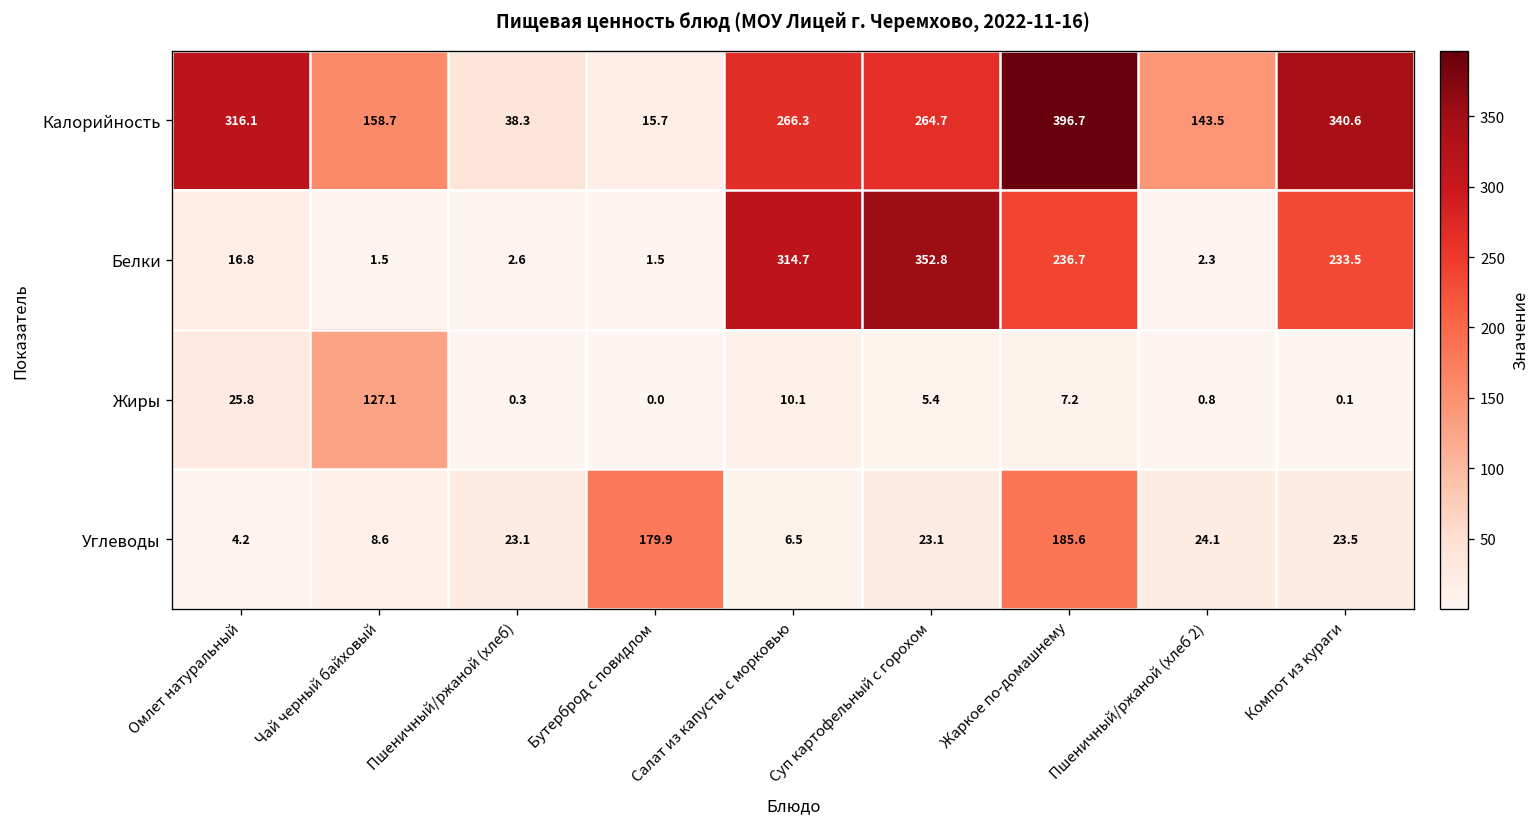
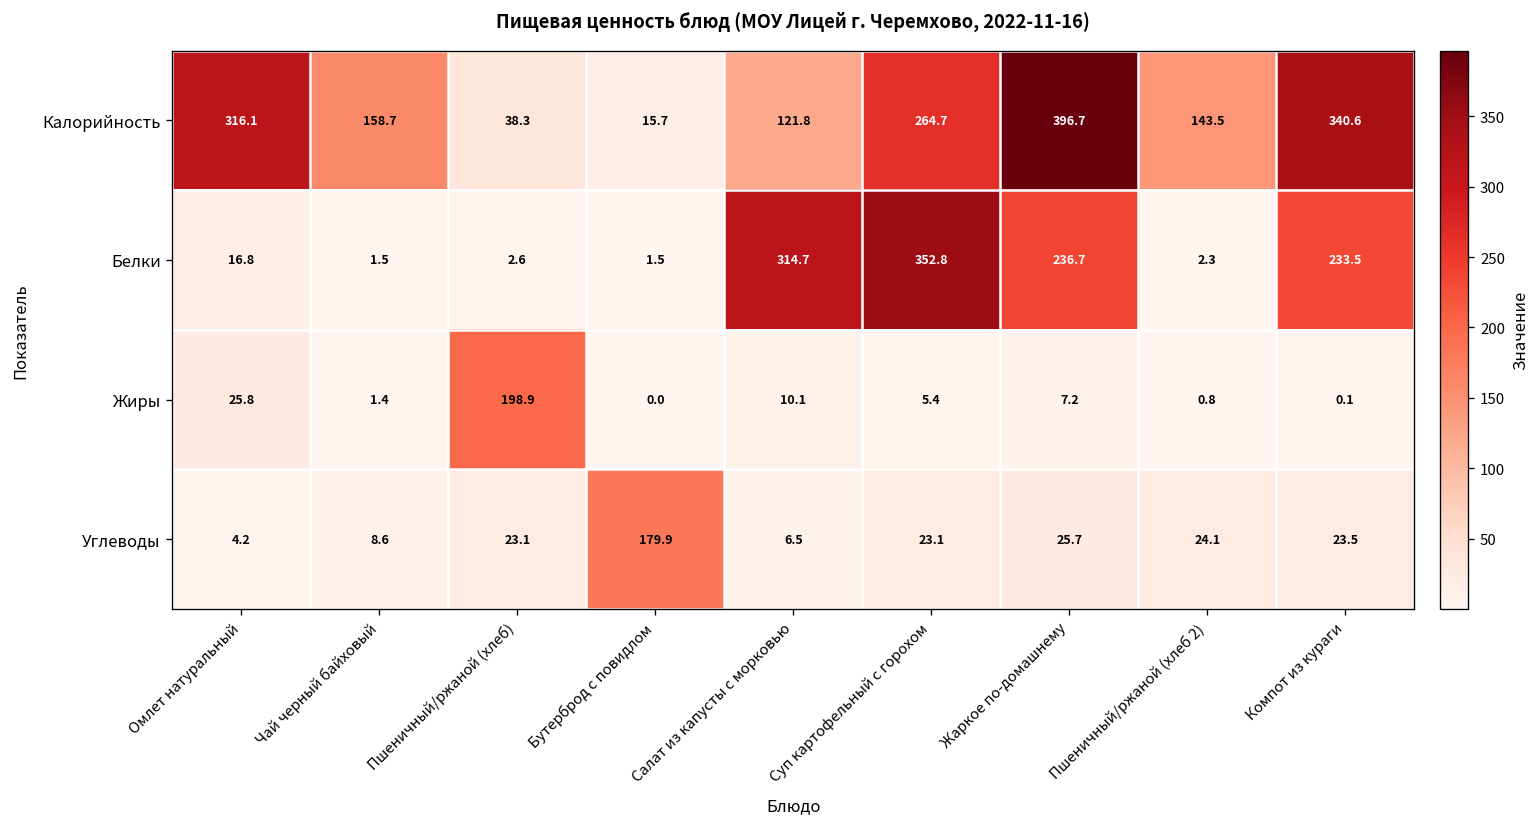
  {
    "Калорийность": {
      "Омлет натуральный": 316.1,
      "Чай черный байховый": 158.7,
      "Пшеничный/ржаной (хлеб)": 38.3,
      "Бутерброд с повидлом": 15.7,
-     "Салат из капусты с морковью": 266.3,
+     "Салат из капусты с морковью": 121.8,
      "Суп картофельный с горохом": 264.7,
      "Жаркое по-домашнему": 396.7,
      "Пшеничный/ржаной (хлеб 2)": 143.5,
      "Компот из кураги": 340.6
    },
    "Белки": {
      "Омлет натуральный": 16.8,
      "Чай черный байховый": 1.5,
      "Пшеничный/ржаной (хлеб)": 2.6,
      "Бутерброд с повидлом": 1.5,
      "Салат из капусты с морковью": 314.7,
      "Суп картофельный с горохом": 352.8,
      "Жаркое по-домашнему": 236.7,
      "Пшеничный/ржаной (хлеб 2)": 2.3,
      "Компот из кураги": 233.5
    },
    "Жиры": {
      "Омлет натуральный": 25.8,
-     "Чай черный байховый": 127.1,
-     "Пшеничный/ржаной (хлеб)": 0.3,
+     "Чай черный байховый": 1.4,
+     "Пшеничный/ржаной (хлеб)": 198.9,
      "Бутерброд с повидлом": 0.0,
      "Салат из капусты с морковью": 10.1,
      "Суп картофельный с горохом": 5.4,
      "Жаркое по-домашнему": 7.2,
      "Пшеничный/ржаной (хлеб 2)": 0.8,
      "Компот из кураги": 0.1
    },
    "Углеводы": {
      "Омлет натуральный": 4.2,
      "Чай черный байховый": 8.6,
      "Пшеничный/ржаной (хлеб)": 23.1,
      "Бутерброд с повидлом": 179.9,
      "Салат из капусты с морковью": 6.5,
      "Суп картофельный с горохом": 23.1,
-     "Жаркое по-домашнему": 185.6,
+     "Жаркое по-домашнему": 25.7,
      "Пшеничный/ржаной (хлеб 2)": 24.1,
      "Компот из кураги": 23.5
    }
  }
